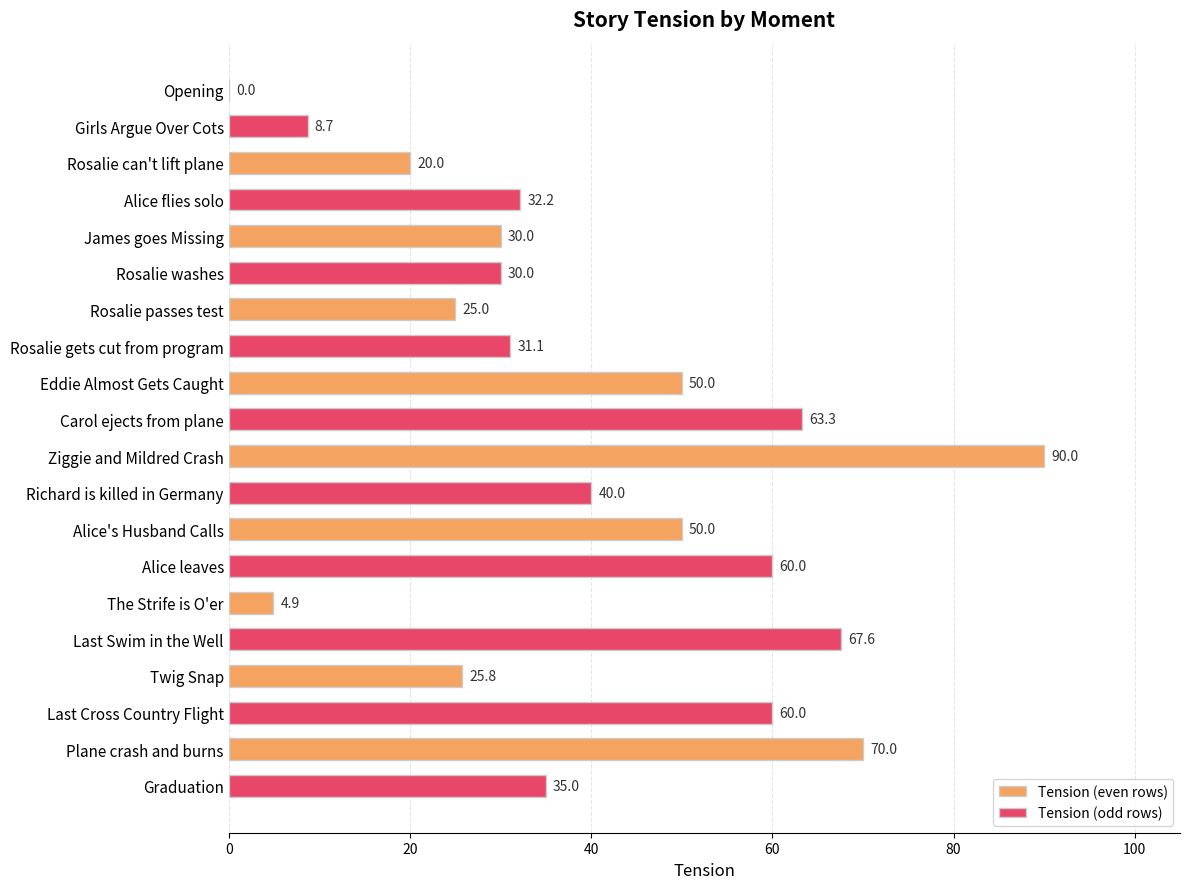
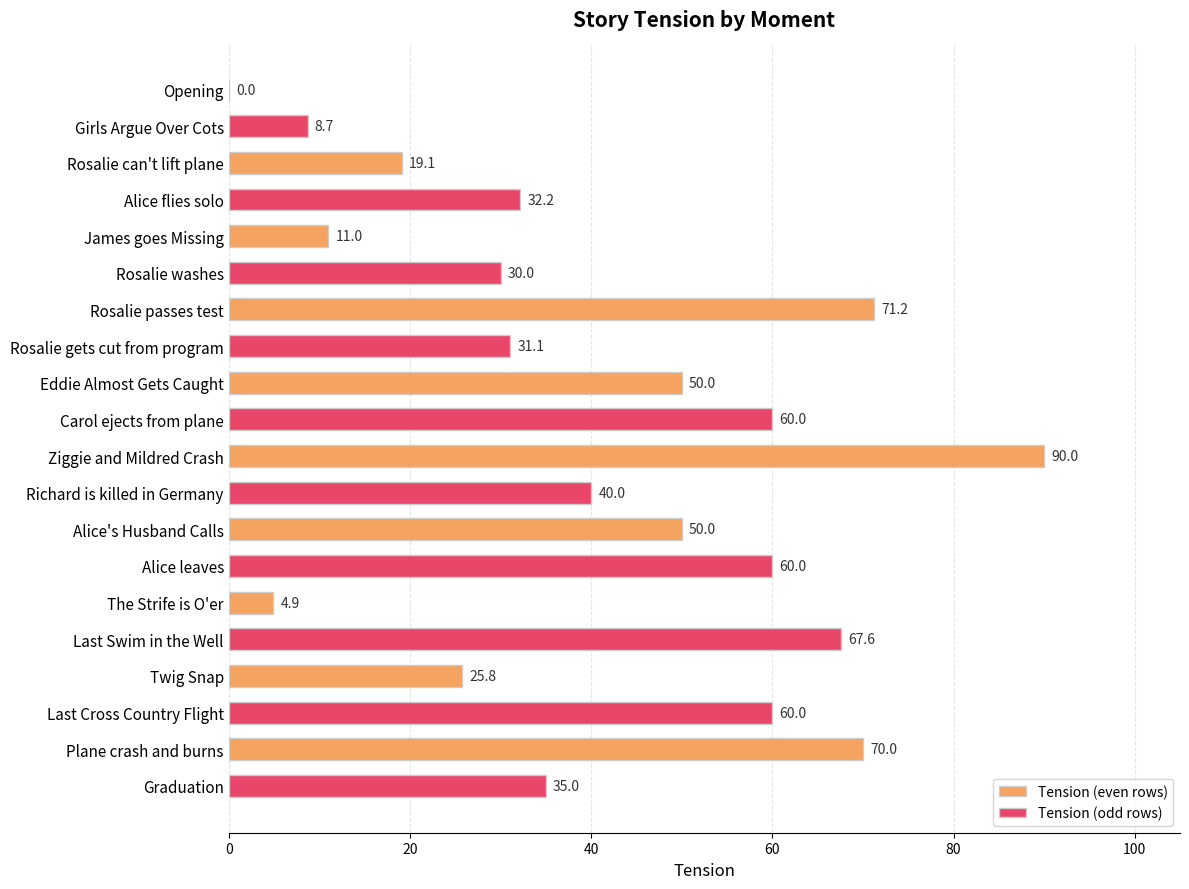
  {
    "Opening": 0.0,
    "Girls Argue Over Cots": 8.7,
-   "Rosalie can't lift plane": 20.0,
+   "Rosalie can't lift plane": 19.1,
    "Alice flies solo": 32.2,
-   "James goes Missing": 30.0,
+   "James goes Missing": 11.0,
    "Rosalie washes": 30.0,
-   "Rosalie passes test": 25.0,
+   "Rosalie passes test": 71.2,
    "Rosalie gets cut from program": 31.1,
    "Eddie Almost Gets Caught": 50.0,
-   "Carol ejects from plane": 63.3,
+   "Carol ejects from plane": 60.0,
    "Ziggie and Mildred Crash": 90.0,
    "Richard is killed in Germany": 40.0,
    "Alice's Husband Calls": 50.0,
    "Alice leaves": 60.0,
    "The Strife is O'er": 4.9,
    "Last Swim in the Well": 67.6,
    "Twig Snap": 25.8,
    "Last Cross Country Flight": 60.0,
    "Plane crash and burns": 70.0,
    "Graduation": 35.0
  }
